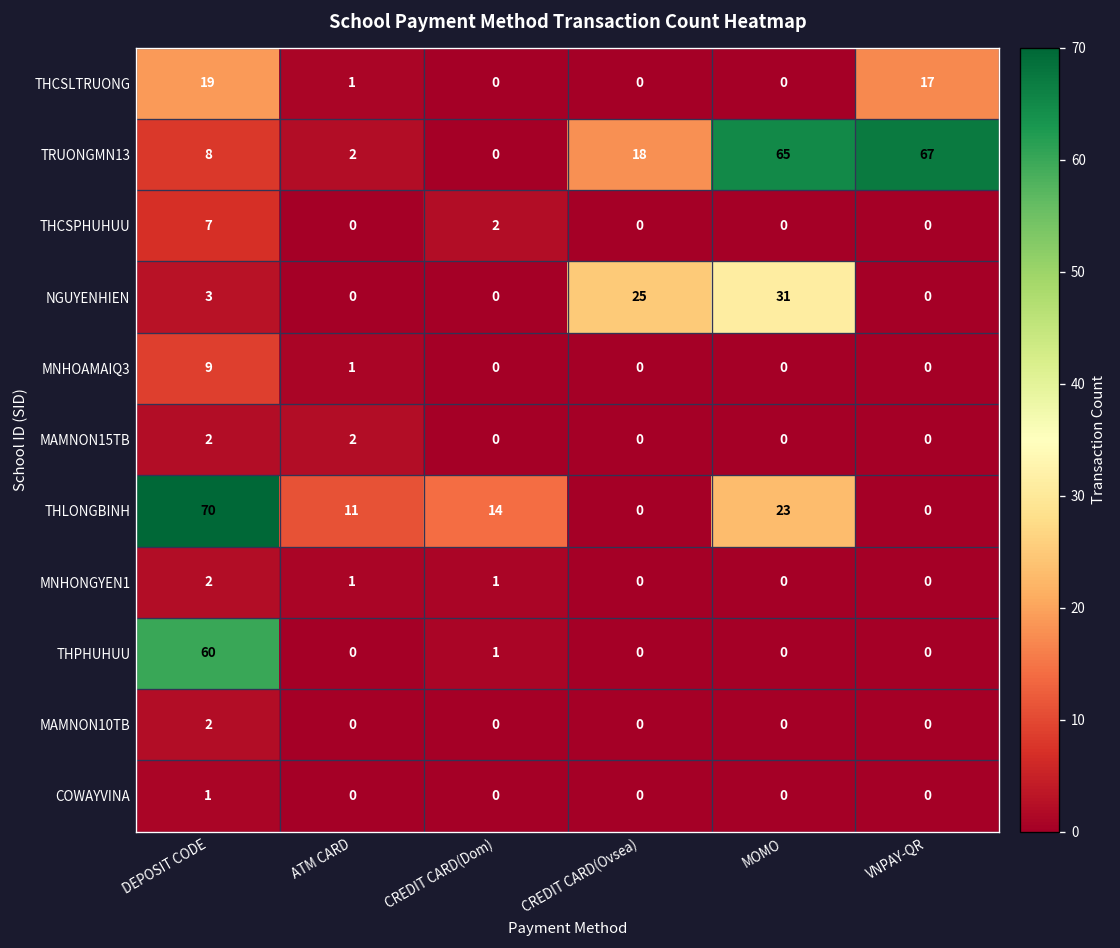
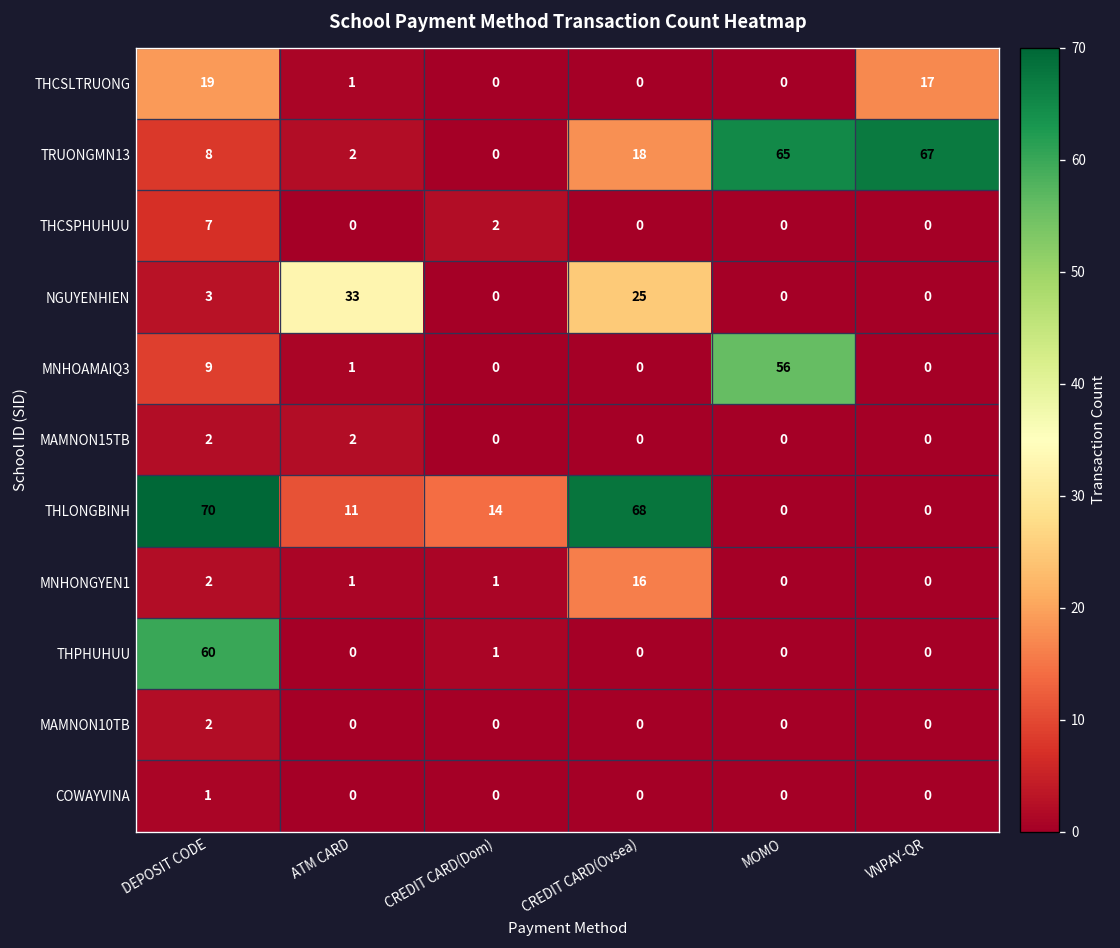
  {
    "THCSLTRUONG": {
      "DEPOSIT CODE": 19,
      "ATM CARD": 1,
      "CREDIT CARD(Dom)": 0,
      "CREDIT CARD(Ovsea)": 0,
      "MOMO": 0,
      "VNPAY-QR": 17
    },
    "TRUONGMN13": {
      "DEPOSIT CODE": 8,
      "ATM CARD": 2,
      "CREDIT CARD(Dom)": 0,
      "CREDIT CARD(Ovsea)": 18,
      "MOMO": 65,
      "VNPAY-QR": 67
    },
    "THCSPHUHUU": {
      "DEPOSIT CODE": 7,
      "ATM CARD": 0,
      "CREDIT CARD(Dom)": 2,
      "CREDIT CARD(Ovsea)": 0,
      "MOMO": 0,
      "VNPAY-QR": 0
    },
    "NGUYENHIEN": {
      "DEPOSIT CODE": 3,
-     "ATM CARD": 0,
+     "ATM CARD": 33,
      "CREDIT CARD(Dom)": 0,
      "CREDIT CARD(Ovsea)": 25,
-     "MOMO": 31,
+     "MOMO": 0,
      "VNPAY-QR": 0
    },
    "MNHOAMAIQ3": {
      "DEPOSIT CODE": 9,
      "ATM CARD": 1,
      "CREDIT CARD(Dom)": 0,
      "CREDIT CARD(Ovsea)": 0,
-     "MOMO": 0,
+     "MOMO": 56,
      "VNPAY-QR": 0
    },
    "MAMNON15TB": {
      "DEPOSIT CODE": 2,
      "ATM CARD": 2,
      "CREDIT CARD(Dom)": 0,
      "CREDIT CARD(Ovsea)": 0,
      "MOMO": 0,
      "VNPAY-QR": 0
    },
    "THLONGBINH": {
      "DEPOSIT CODE": 70,
      "ATM CARD": 11,
      "CREDIT CARD(Dom)": 14,
-     "CREDIT CARD(Ovsea)": 0,
-     "MOMO": 23,
+     "CREDIT CARD(Ovsea)": 68,
+     "MOMO": 0,
      "VNPAY-QR": 0
    },
    "MNHONGYEN1": {
      "DEPOSIT CODE": 2,
      "ATM CARD": 1,
      "CREDIT CARD(Dom)": 1,
-     "CREDIT CARD(Ovsea)": 0,
+     "CREDIT CARD(Ovsea)": 16,
      "MOMO": 0,
      "VNPAY-QR": 0
    },
    "THPHUHUU": {
      "DEPOSIT CODE": 60,
      "ATM CARD": 0,
      "CREDIT CARD(Dom)": 1,
      "CREDIT CARD(Ovsea)": 0,
      "MOMO": 0,
      "VNPAY-QR": 0
    },
    "MAMNON10TB": {
      "DEPOSIT CODE": 2,
      "ATM CARD": 0,
      "CREDIT CARD(Dom)": 0,
      "CREDIT CARD(Ovsea)": 0,
      "MOMO": 0,
      "VNPAY-QR": 0
    },
    "COWAYVINA": {
      "DEPOSIT CODE": 1,
      "ATM CARD": 0,
      "CREDIT CARD(Dom)": 0,
      "CREDIT CARD(Ovsea)": 0,
      "MOMO": 0,
      "VNPAY-QR": 0
    }
  }
